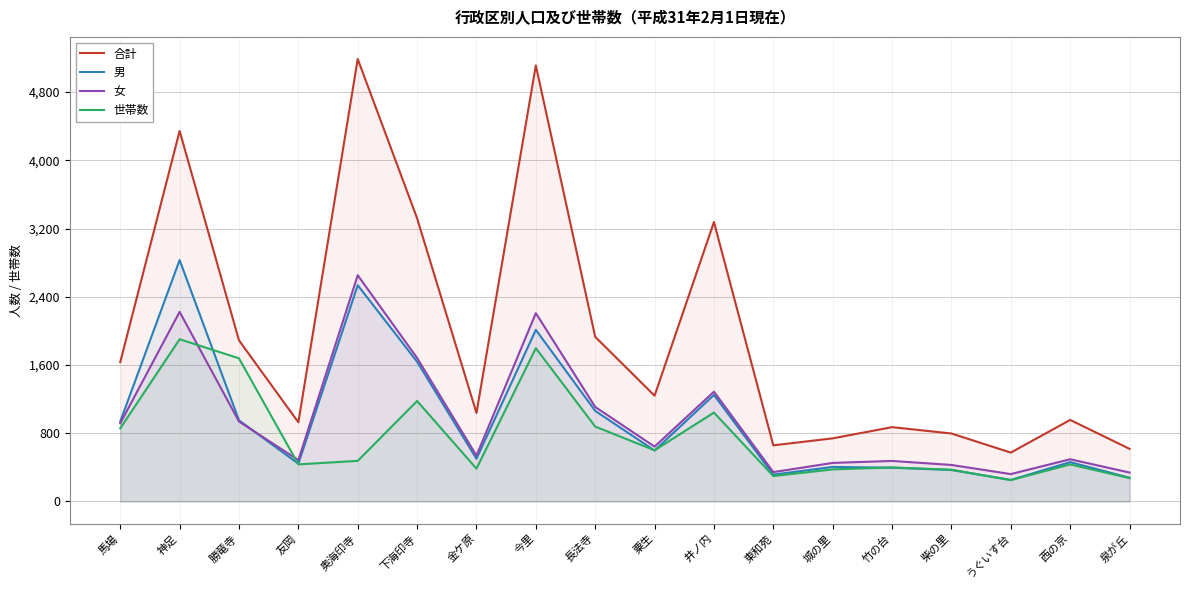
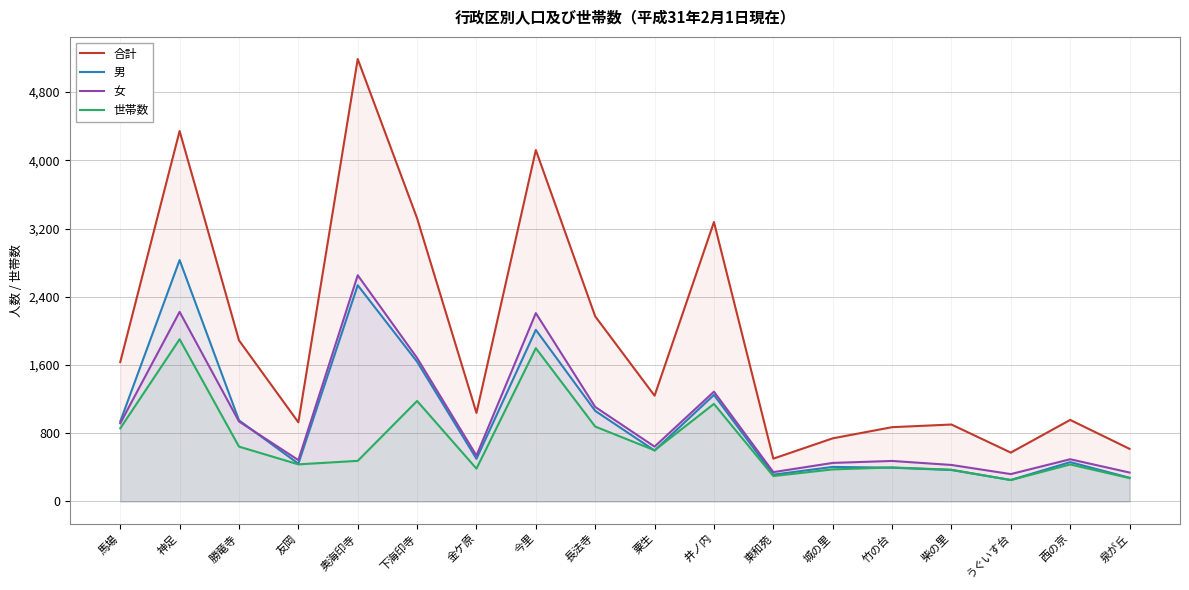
  {
    "合計": {
      "馬場": "1,600",
      "神足": "4,300",
      "勝竜寺": "1,900",
      "友岡": "900",
      "奥海印寺": "5,200",
      "下海印寺": "3,300",
      "金ケ原": "1,000",
-     "今里": "5,100",
-     "長法寺": "1,900",
+     "今里": "4,100",
+     "長法寺": "2,200",
      "粟生": "1,200",
      "井ノ内": "3,300",
-     "東和苑": "700",
+     "東和苑": "500",
      "城の里": "700",
      "竹の台": "900",
-     "柴の里": "800",
+     "柴の里": "900",
      "うぐいす台": "600",
      "西の京": "1,000",
      "泉が丘": "600"
    },
    "男": {
      "神足": "2,800",
      "奥海印寺": "2,500",
      "下海印寺": "1,600",
      "金ケ原": "500",
      "今里": "2,000",
      "長法寺": "1,100",
      "井ノ内": "1,200"
    },
    "女": {
      "神足": "2,200",
      "友岡": "500",
      "奥海印寺": "2,700",
      "下海印寺": "1,700",
      "金ケ原": "500",
      "今里": "2,200",
      "長法寺": "1,100",
      "粟生": "600",
      "井ノ内": "1,300",
      "東和苑": "300",
      "城の里": "500",
      "竹の台": "500",
      "柴の里": "400",
      "うぐいす台": "300",
      "西の京": "500",
      "泉が丘": "300"
    },
    "世帯数": {
      "馬場": "900",
      "神足": "1,900",
-     "勝竜寺": "1,700",
+     "勝竜寺": "600",
      "奥海印寺": "500",
      "下海印寺": "1,200",
      "金ケ原": "400",
      "今里": "1,800",
      "長法寺": "900",
-     "井ノ内": "1,000"
+     "井ノ内": "1,100"
    }
  }
